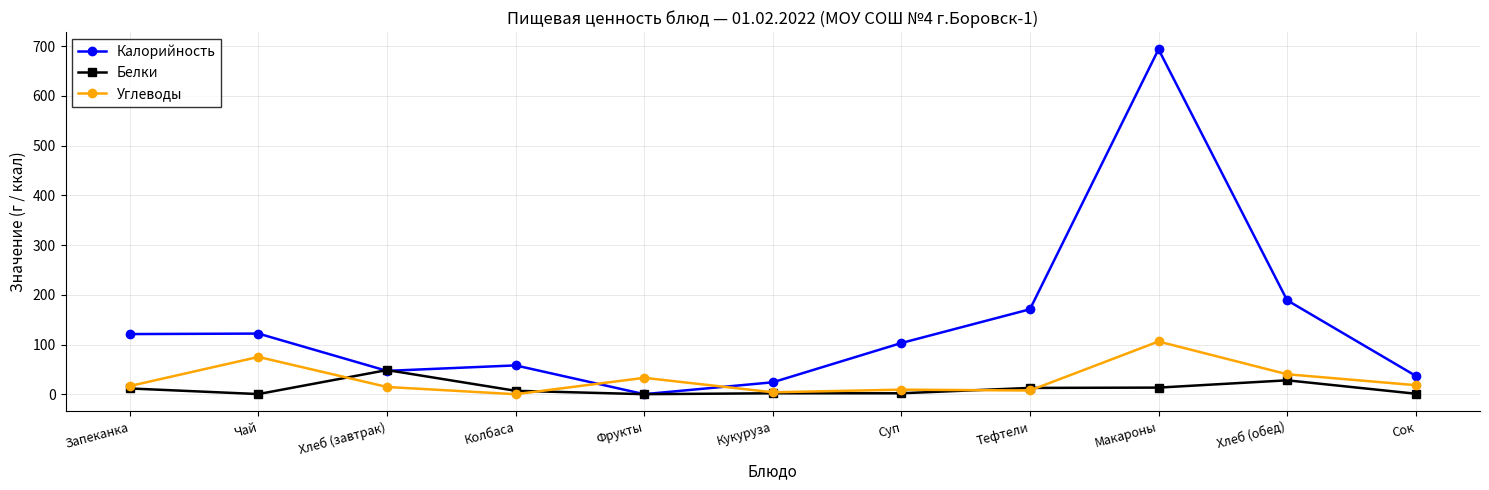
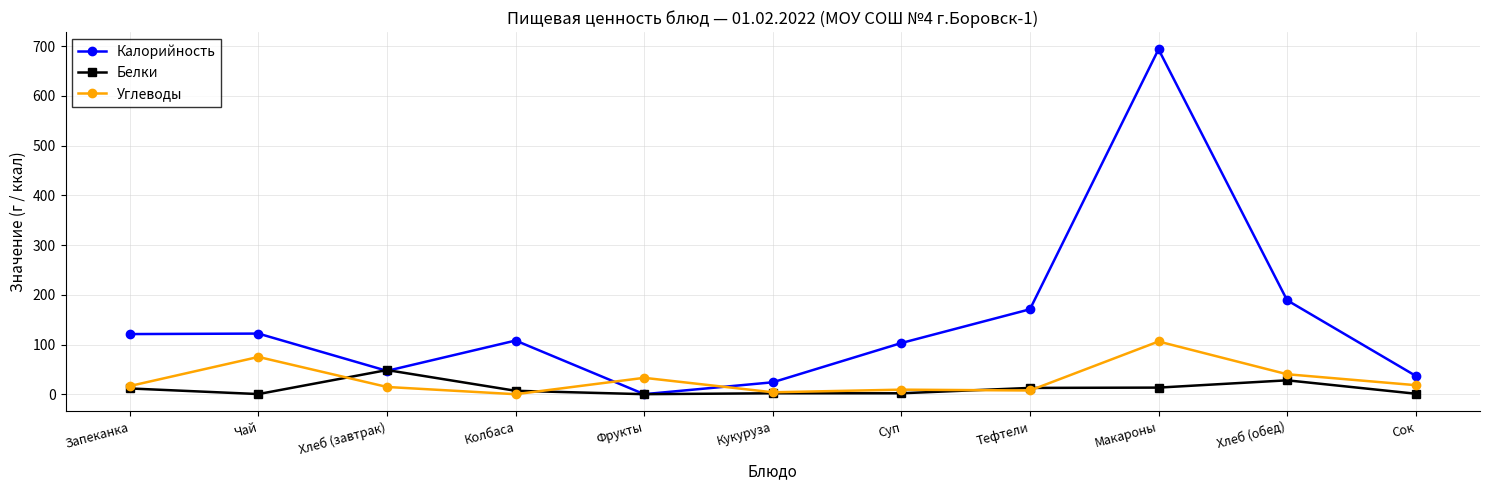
  {
    "Калорийность": {
      "Запеканка": 120,
      "Чай": 120,
-     "Колбаса": 60,
+     "Колбаса": 110,
      "Кукуруза": 20,
      "Суп": 100,
      "Тефтели": 170,
      "Макароны": 690,
      "Хлеб (обед)": 190,
      "Сок": 40
    },
    "Белки": {
      "Чай": 0,
      "Колбаса": 10,
      "Суп": 0,
      "Тефтели": 10,
      "Макароны": 10,
      "Хлеб (обед)": 30,
      "Сок": 0
    },
    "Углеводы": {
      "Чай": 80,
      "Хлеб (завтрак)": 10,
      "Колбаса": 0,
      "Фрукты": 30,
      "Суп": 10,
      "Тефтели": 10,
      "Макароны": 110,
      "Хлеб (обед)": 40,
      "Сок": 20
    }
  }
